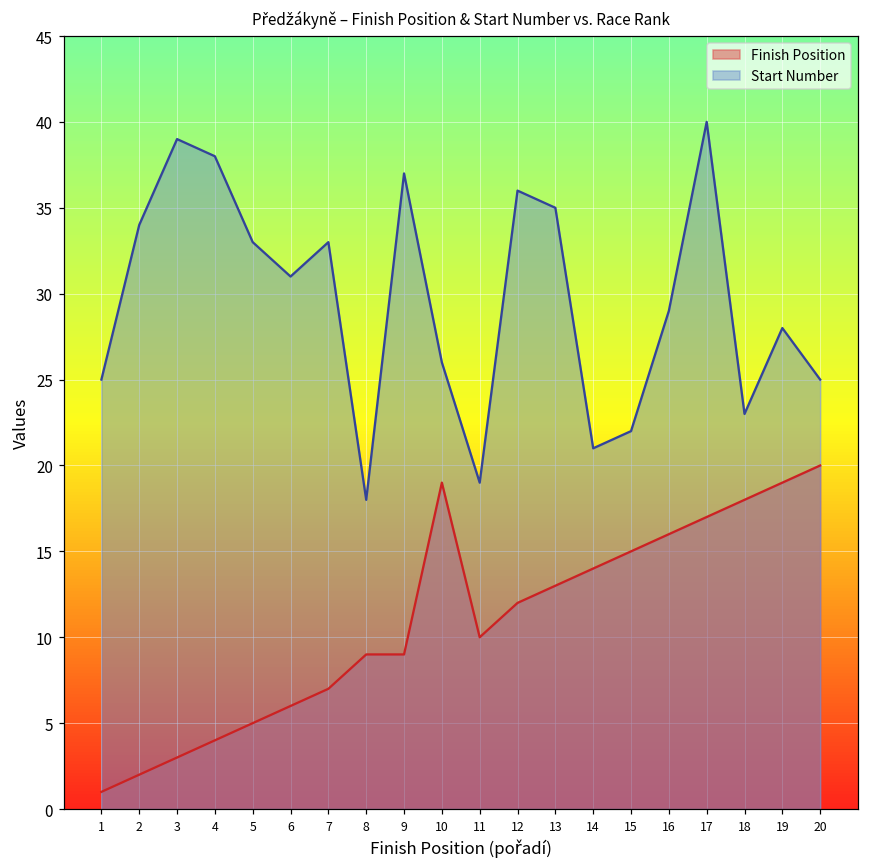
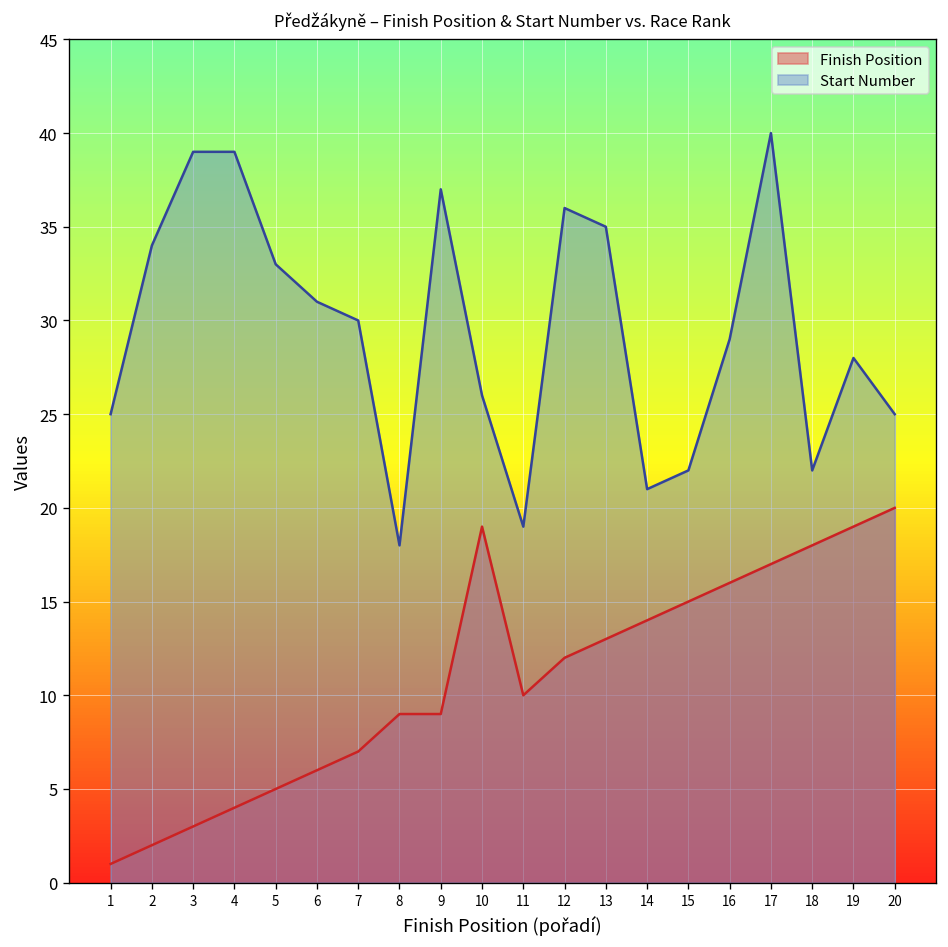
  {
    "Finish Position": {
      "1": 1,
      "2": 2,
      "3": 3,
      "4": 4,
      "5": 5,
      "6": 6,
      "7": 7,
      "8": 9,
      "9": 9,
      "10": 19,
      "11": 10,
      "12": 12,
      "13": 13,
      "14": 14,
      "15": 15,
      "16": 16,
      "17": 17,
      "18": 18,
      "19": 19,
      "20": 20
    },
    "Start Number": {
      "1": 25,
      "2": 34,
      "3": 39,
-     "4": 38,
+     "4": 39,
      "5": 33,
      "6": 31,
-     "7": 33,
+     "7": 30,
      "8": 18,
      "9": 37,
      "10": 26,
      "11": 19,
      "12": 36,
      "13": 35,
      "14": 21,
      "15": 22,
      "16": 29,
      "17": 40,
-     "18": 23,
+     "18": 22,
      "19": 28,
      "20": 25
    }
  }
